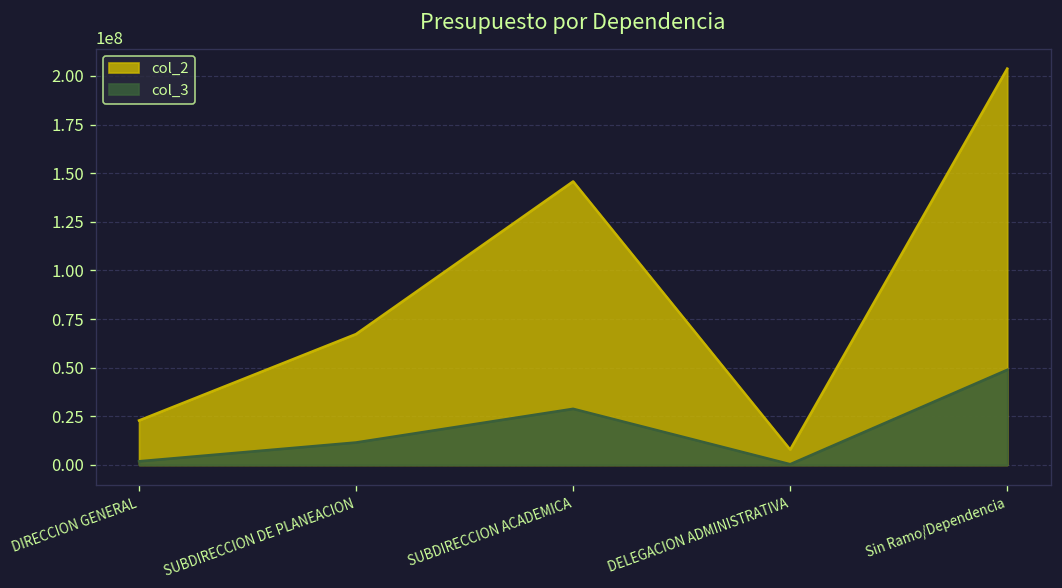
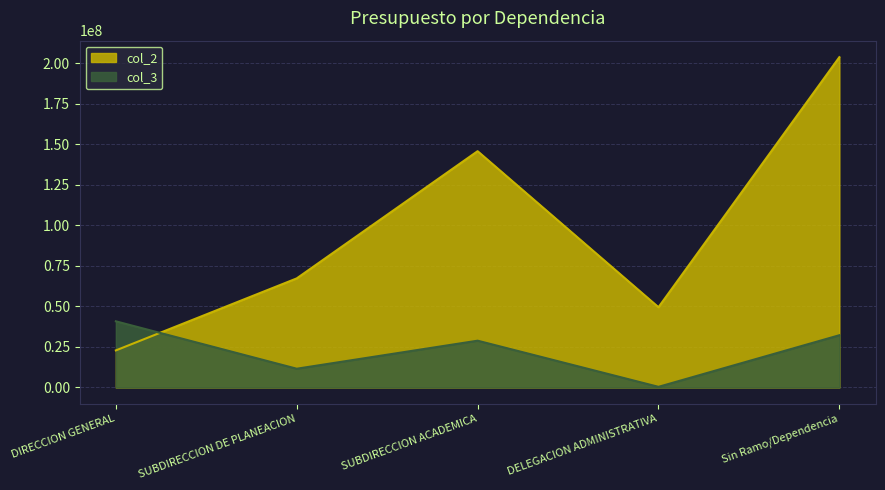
  {
    "col_2": {
      "DIRECCION GENERAL": 23000000,
      "SUBDIRECCION DE PLANEACION": 67000000,
      "SUBDIRECCION ACADEMICA": 146000000,
-     "DELEGACION ADMINISTRATIVA": 8000000,
+     "DELEGACION ADMINISTRATIVA": 50000000,
      "Sin Ramo/Dependencia": 204000000
    },
    "col_3": {
-     "DIRECCION GENERAL": 2000000,
+     "DIRECCION GENERAL": 41000000,
      "SUBDIRECCION DE PLANEACION": 12000000,
      "SUBDIRECCION ACADEMICA": 29000000,
      "DELEGACION ADMINISTRATIVA": 0,
-     "Sin Ramo/Dependencia": 49000000
+     "Sin Ramo/Dependencia": 32000000
    }
  }
